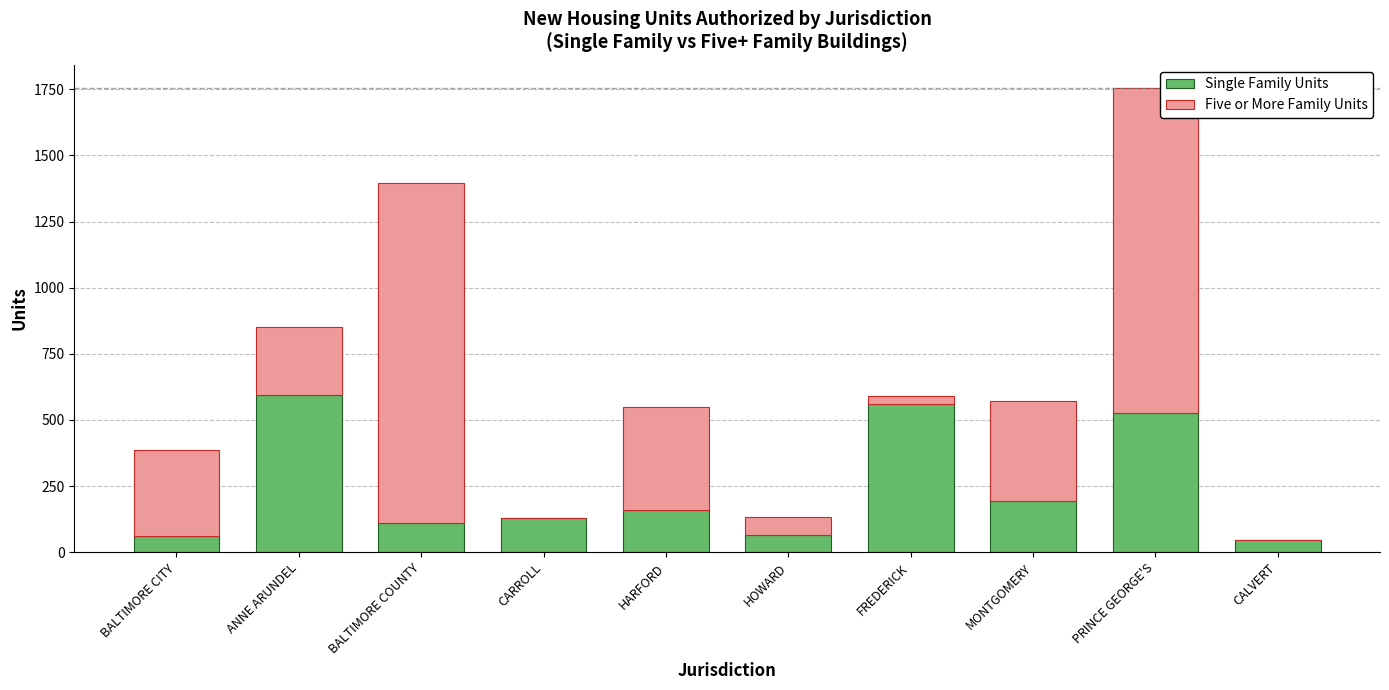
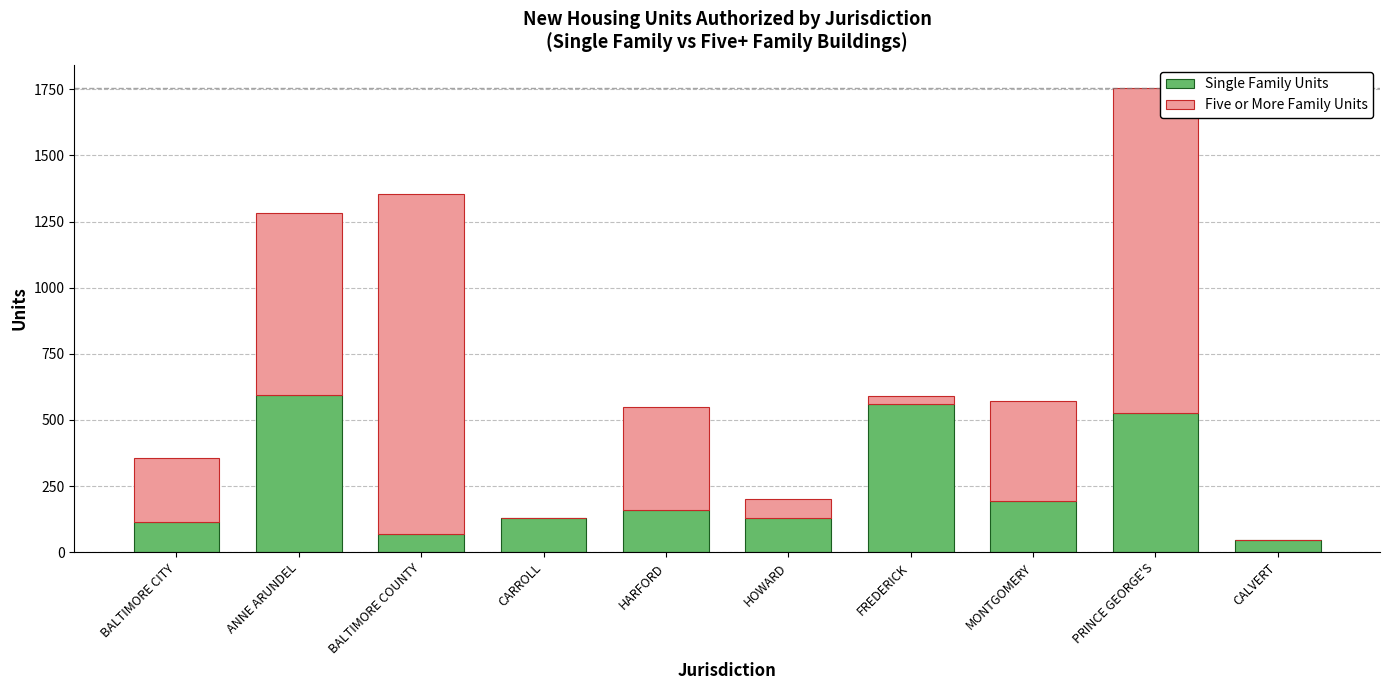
  {
    "Single Family Units": {
-     "BALTIMORE CITY": 60,
+     "BALTIMORE CITY": 120,
      "ANNE ARUNDEL": 590,
-     "BALTIMORE COUNTY": 110,
+     "BALTIMORE COUNTY": 70,
      "CARROLL": 130,
      "HARFORD": 160,
-     "HOWARD": 70,
+     "HOWARD": 130,
      "FREDERICK": 560,
      "MONTGOMERY": 200,
      "PRINCE GEORGE'S": 530,
      "CALVERT": 50
    },
    "Five or More Family Units": {
-     "BALTIMORE CITY": 330,
-     "ANNE ARUNDEL": 260,
+     "BALTIMORE CITY": 240,
+     "ANNE ARUNDEL": 690,
      "BALTIMORE COUNTY": 1280,
      "CARROLL": 0,
      "HARFORD": 390,
      "HOWARD": 70,
      "FREDERICK": 30,
      "MONTGOMERY": 380,
      "PRINCE GEORGE'S": 1230,
      "CALVERT": 0
    }
  }
